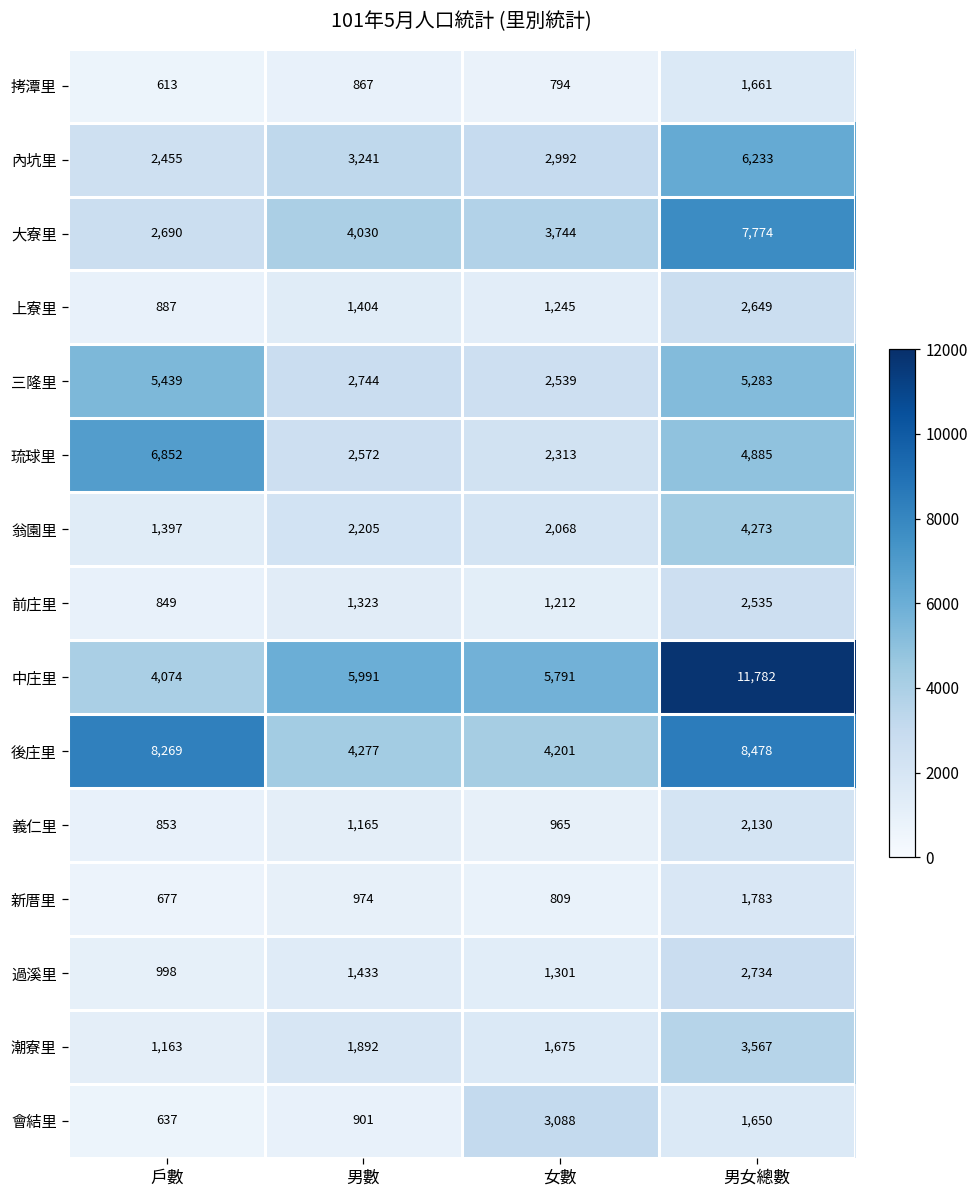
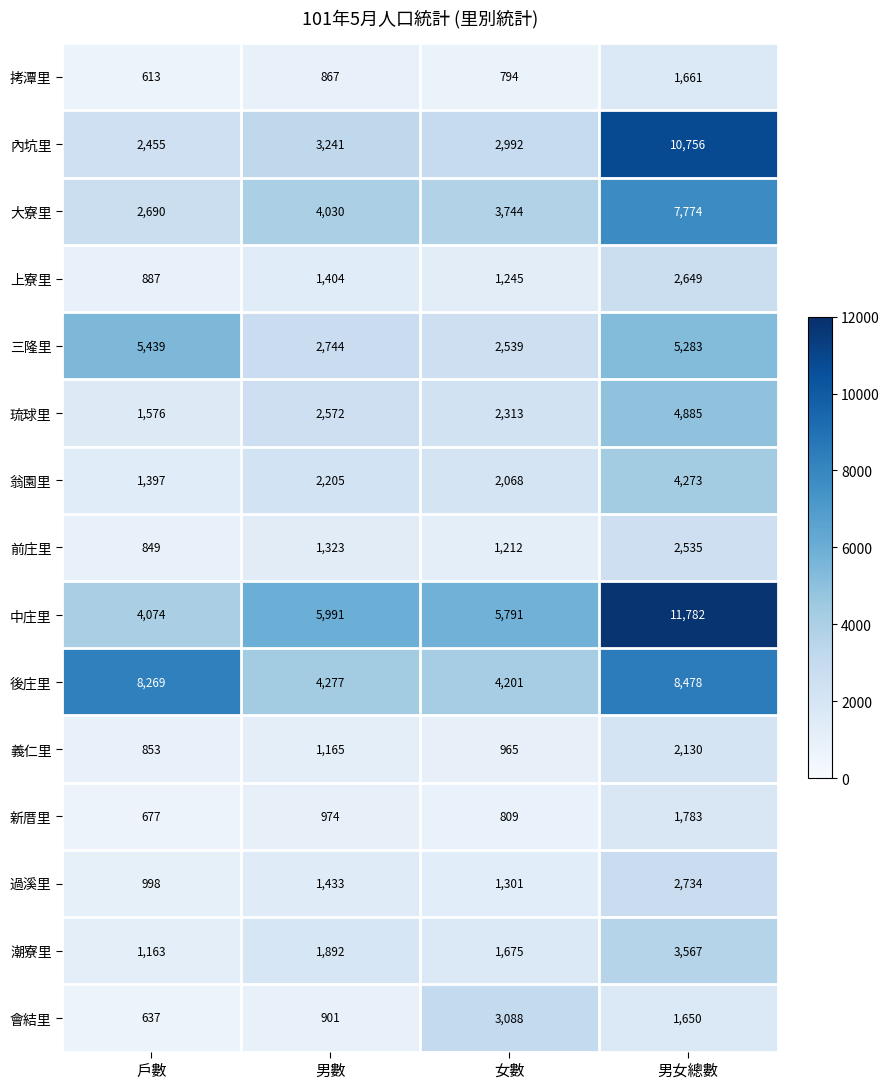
  {
    "拷潭里": {
      "戶數": "613",
      "男數": "867",
      "女數": "794",
      "男女總數": "1,661"
    },
    "內坑里": {
      "戶數": "2,455",
      "男數": "3,241",
      "女數": "2,992",
-     "男女總數": "6,233"
+     "男女總數": "10,756"
    },
    "大寮里": {
      "戶數": "2,690",
      "男數": "4,030",
      "女數": "3,744",
      "男女總數": "7,774"
    },
    "上寮里": {
      "戶數": "887",
      "男數": "1,404",
      "女數": "1,245",
      "男女總數": "2,649"
    },
    "三隆里": {
      "戶數": "5,439",
      "男數": "2,744",
      "女數": "2,539",
      "男女總數": "5,283"
    },
    "琉球里": {
-     "戶數": "6,852",
+     "戶數": "1,576",
      "男數": "2,572",
      "女數": "2,313",
      "男女總數": "4,885"
    },
    "翁園里": {
      "戶數": "1,397",
      "男數": "2,205",
      "女數": "2,068",
      "男女總數": "4,273"
    },
    "前庄里": {
      "戶數": "849",
      "男數": "1,323",
      "女數": "1,212",
      "男女總數": "2,535"
    },
    "中庄里": {
      "戶數": "4,074",
      "男數": "5,991",
      "女數": "5,791",
      "男女總數": "11,782"
    },
    "後庄里": {
      "戶數": "8,269",
      "男數": "4,277",
      "女數": "4,201",
      "男女總數": "8,478"
    },
    "義仁里": {
      "戶數": "853",
      "男數": "1,165",
      "女數": "965",
      "男女總數": "2,130"
    },
    "新厝里": {
      "戶數": "677",
      "男數": "974",
      "女數": "809",
      "男女總數": "1,783"
    },
    "過溪里": {
      "戶數": "998",
      "男數": "1,433",
      "女數": "1,301",
      "男女總數": "2,734"
    },
    "潮寮里": {
      "戶數": "1,163",
      "男數": "1,892",
      "女數": "1,675",
      "男女總數": "3,567"
    },
    "會結里": {
      "戶數": "637",
      "男數": "901",
      "女數": "3,088",
      "男女總數": "1,650"
    }
  }
